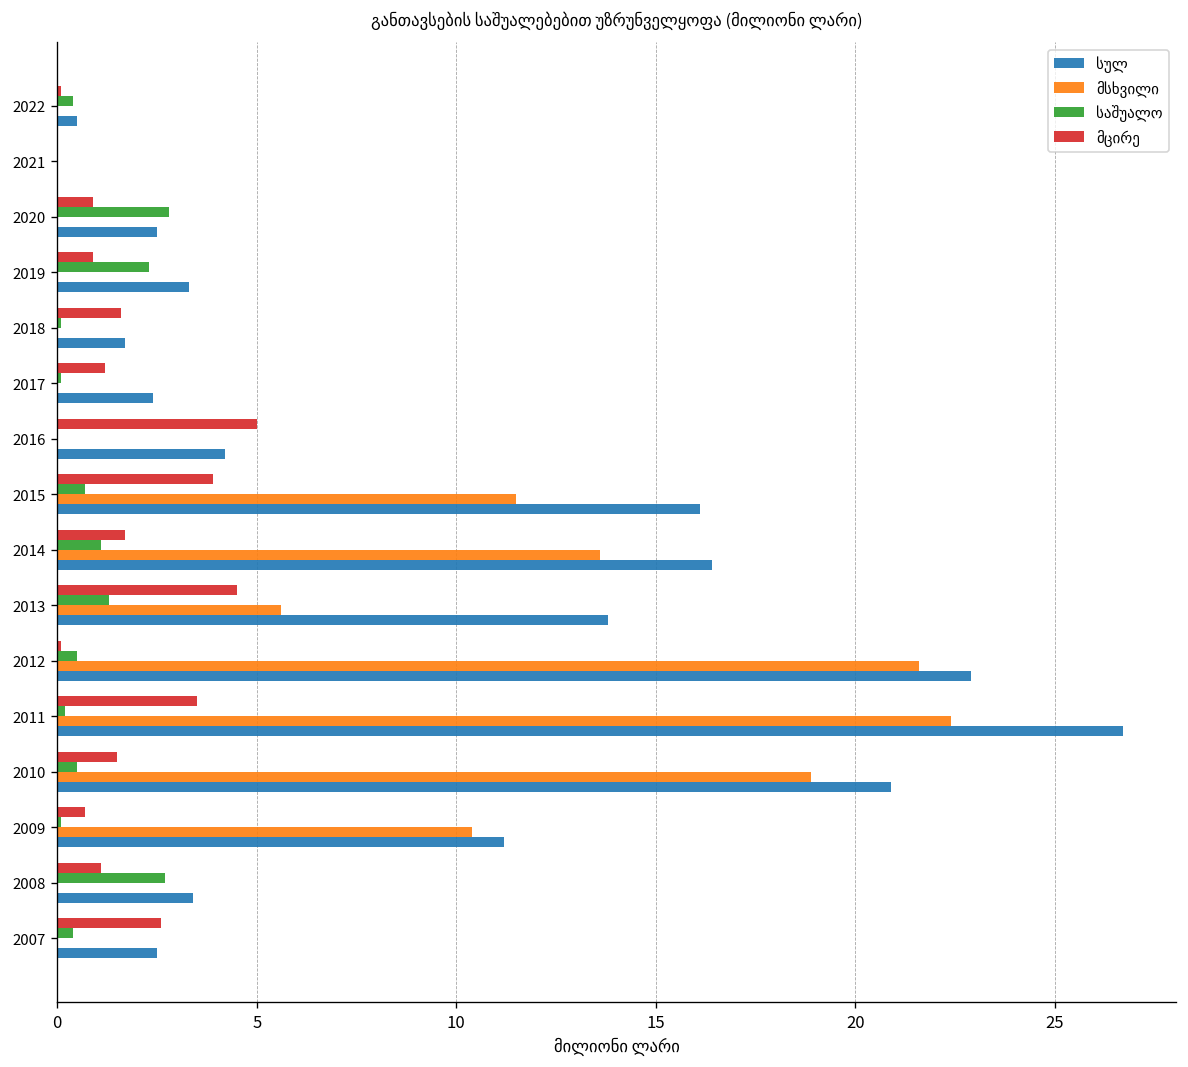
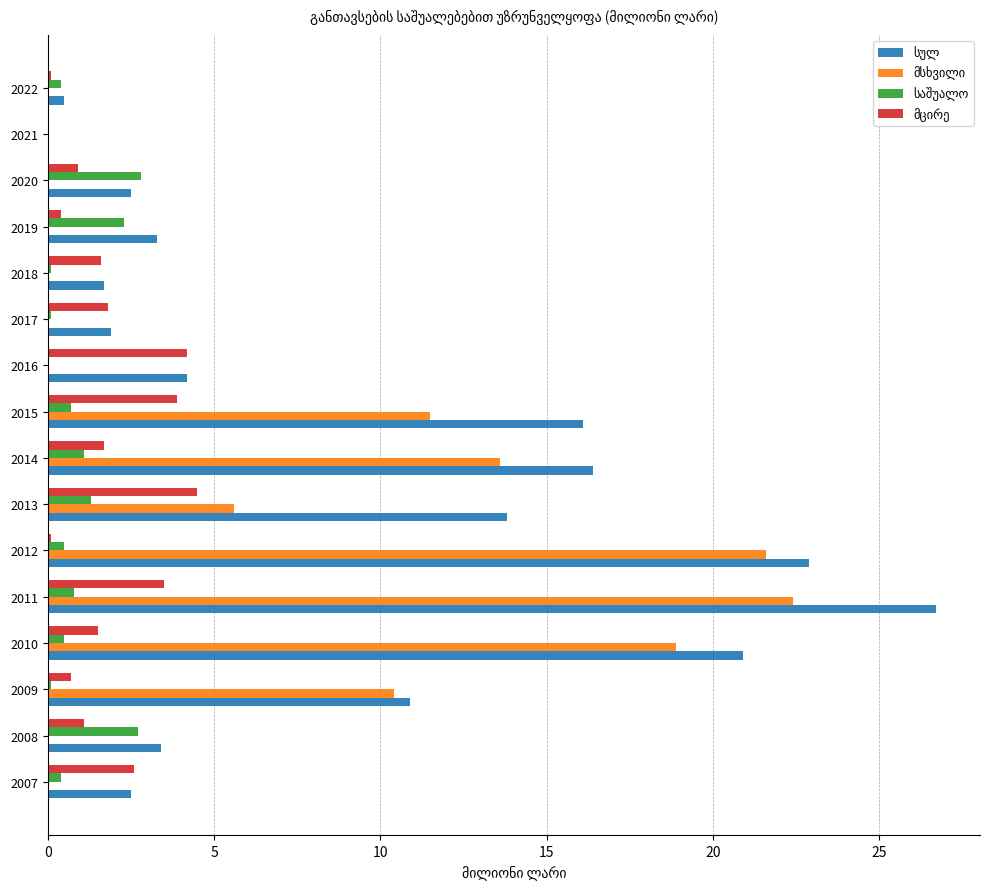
  {
    "სულ": {
      "2022": 0.5,
      "2021": 0.0,
      "2020": 2.5,
      "2019": 3.3,
      "2018": 1.7,
-     "2017": 2.4,
+     "2017": 1.9,
      "2016": 4.2,
      "2015": 16.1,
      "2014": 16.4,
      "2013": 13.8,
      "2012": 22.9,
      "2011": 26.7,
      "2010": 20.9,
-     "2009": 11.2,
+     "2009": 10.9,
      "2008": 3.4,
      "2007": 2.5
    },
    "მსხვილი": {
      "2022": 0.0,
      "2021": 0.0,
      "2020": 0.0,
      "2019": 0.0,
      "2018": 0.0,
      "2017": 0.0,
      "2016": 0.0,
      "2015": 11.5,
      "2014": 13.6,
      "2013": 5.6,
      "2012": 21.6,
      "2011": 22.4,
      "2010": 18.9,
      "2009": 10.4,
      "2008": 0.0,
      "2007": 0.0
    },
    "საშუალო": {
      "2022": 0.4,
      "2021": 0.0,
      "2020": 2.8,
      "2019": 2.3,
      "2018": 0.1,
      "2017": 0.1,
      "2016": 0.0,
      "2015": 0.7,
      "2014": 1.1,
      "2013": 1.3,
      "2012": 0.5,
-     "2011": 0.2,
+     "2011": 0.8,
      "2010": 0.5,
      "2009": 0.1,
      "2008": 2.7,
      "2007": 0.4
    },
    "მცირე": {
      "2022": 0.1,
      "2021": 0.0,
      "2020": 0.9,
-     "2019": 0.9,
+     "2019": 0.4,
      "2018": 1.6,
-     "2017": 1.2,
-     "2016": 5.0,
+     "2017": 1.8,
+     "2016": 4.2,
      "2015": 3.9,
      "2014": 1.7,
      "2013": 4.5,
      "2012": 0.1,
      "2011": 3.5,
      "2010": 1.5,
      "2009": 0.7,
      "2008": 1.1,
      "2007": 2.6
    }
  }
